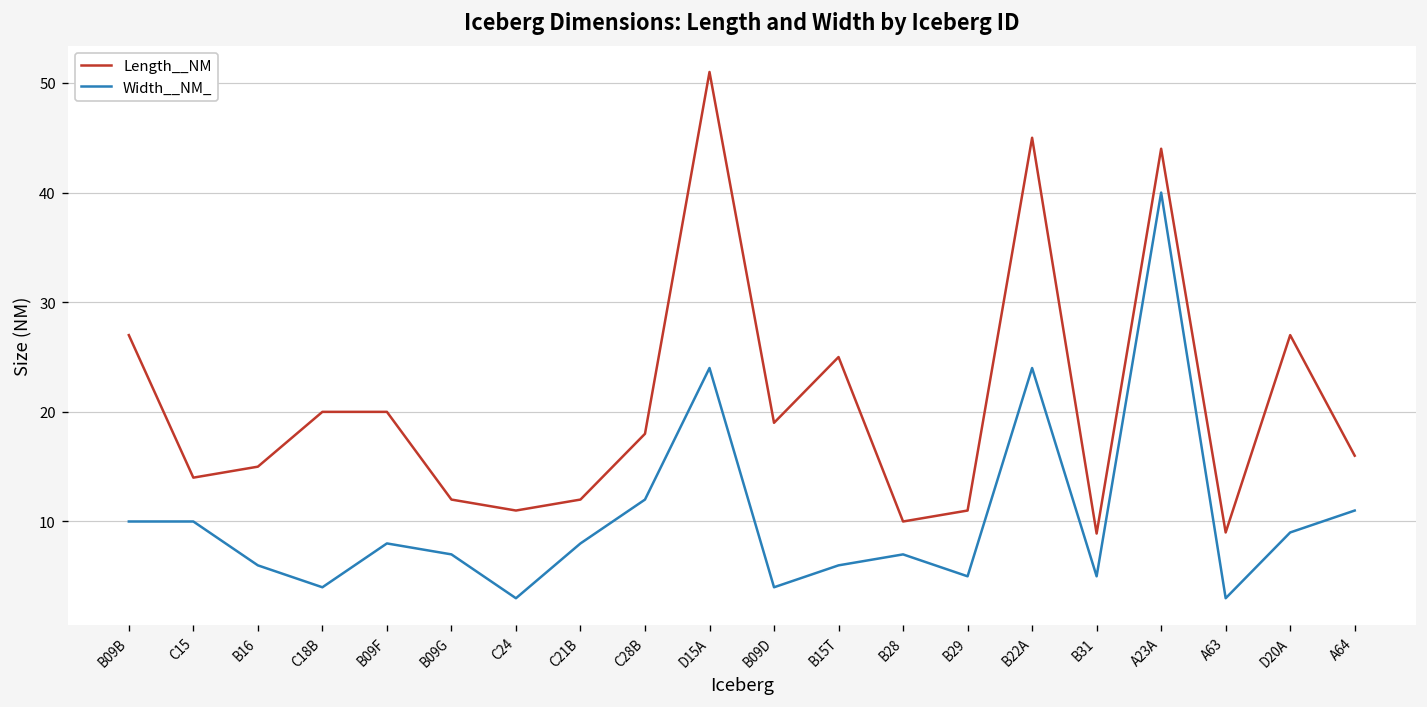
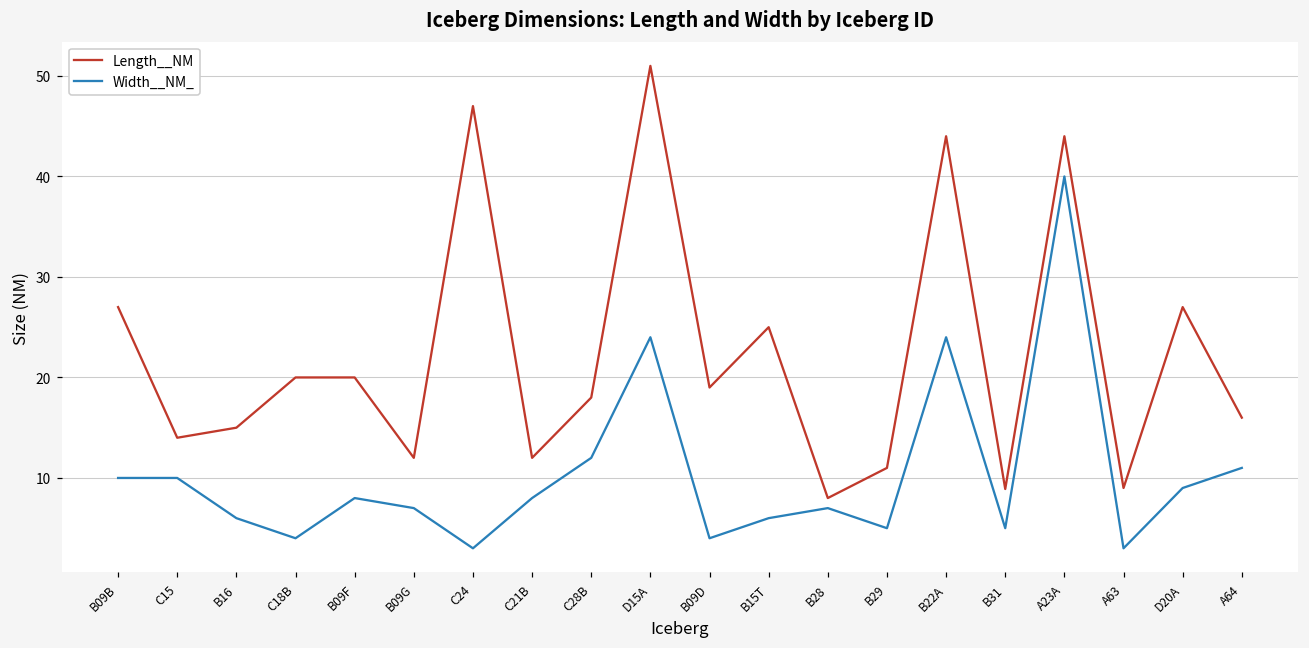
  {
    "Length__NM": {
      "B09B": 27,
      "C15": 14,
      "B16": 15,
      "C18B": 20,
      "B09F": 20,
      "B09G": 12,
-     "C24": 11,
+     "C24": 47,
      "C21B": 12,
      "C28B": 18,
      "D15A": 51,
      "B09D": 19,
      "B15T": 25,
-     "B28": 10,
+     "B28": 8,
      "B29": 11,
-     "B22A": 45,
+     "B22A": 44,
      "B31": 9,
      "A23A": 44,
      "A63": 9,
      "D20A": 27,
      "A64": 16
    },
    "Width__NM_": {
      "B09B": 10,
      "C15": 10,
      "B16": 6,
      "C18B": 4,
      "B09F": 8,
      "B09G": 7,
      "C24": 3,
      "C21B": 8,
      "C28B": 12,
      "D15A": 24,
      "B09D": 4,
      "B15T": 6,
      "B28": 7,
      "B29": 5,
      "B22A": 24,
      "B31": 5,
      "A23A": 40,
      "A63": 3,
      "D20A": 9,
      "A64": 11
    }
  }
